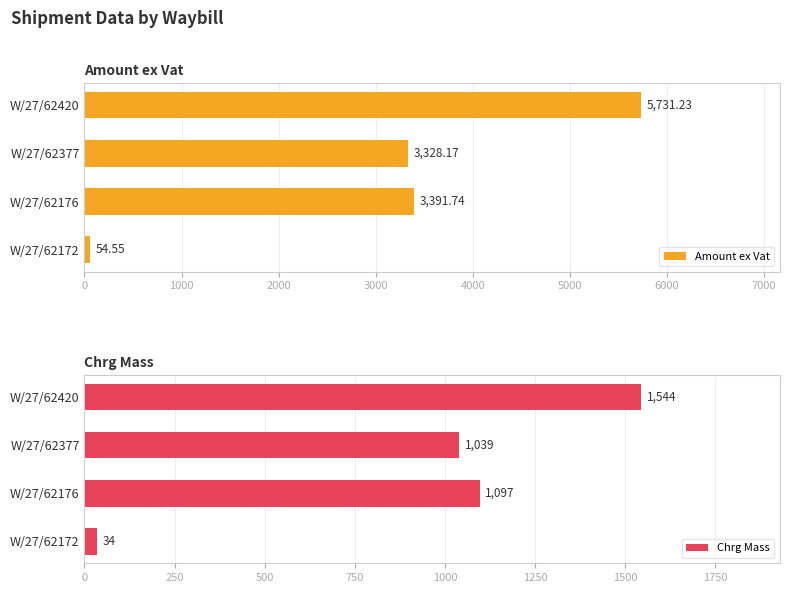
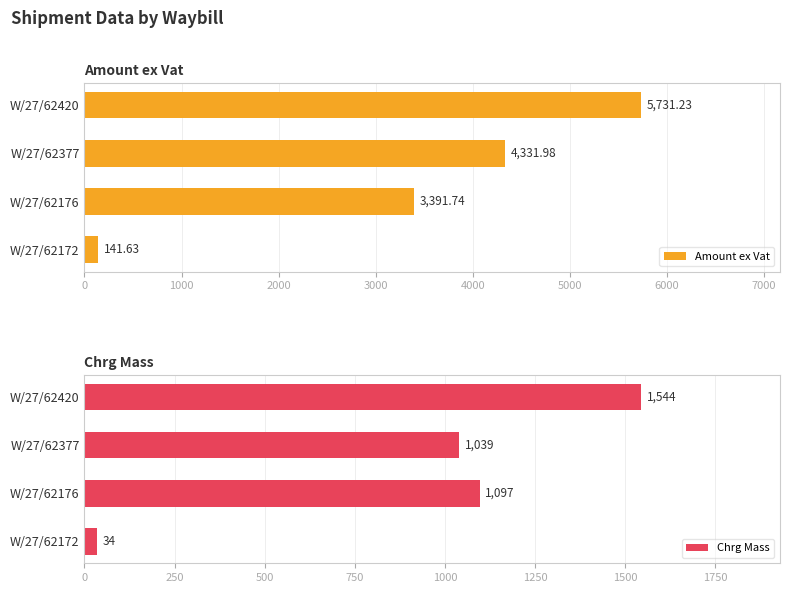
  {
    "Amount ex Vat": {
      "W/27/62420": "5,731.23",
-     "W/27/62377": "3,328.17",
+     "W/27/62377": "4,331.98",
      "W/27/62176": "3,391.74",
-     "W/27/62172": "54.55"
+     "W/27/62172": "141.63"
    },
    "Chrg Mass": {
      "W/27/62420": "1,544",
      "W/27/62377": "1,039",
      "W/27/62176": "1,097",
      "W/27/62172": "34"
    }
  }
